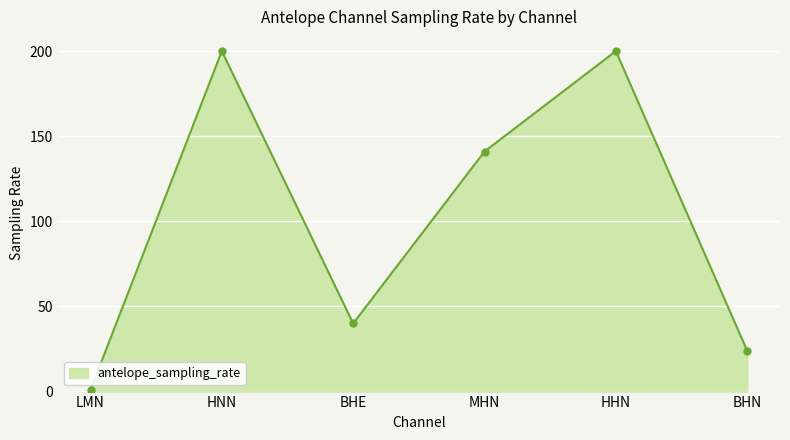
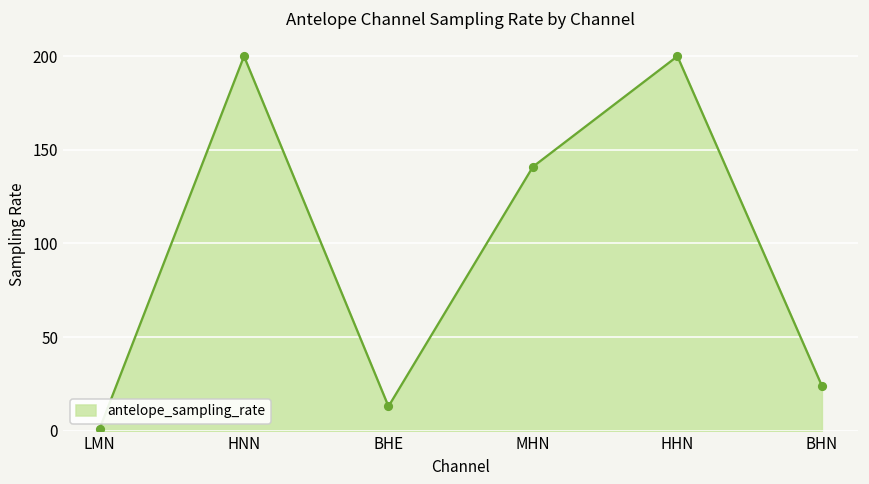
  {
    "LMN": 1,
    "HNN": 200,
-   "BHE": 40,
+   "BHE": 13,
    "MHN": 141,
    "HHN": 200,
    "BHN": 24
  }
